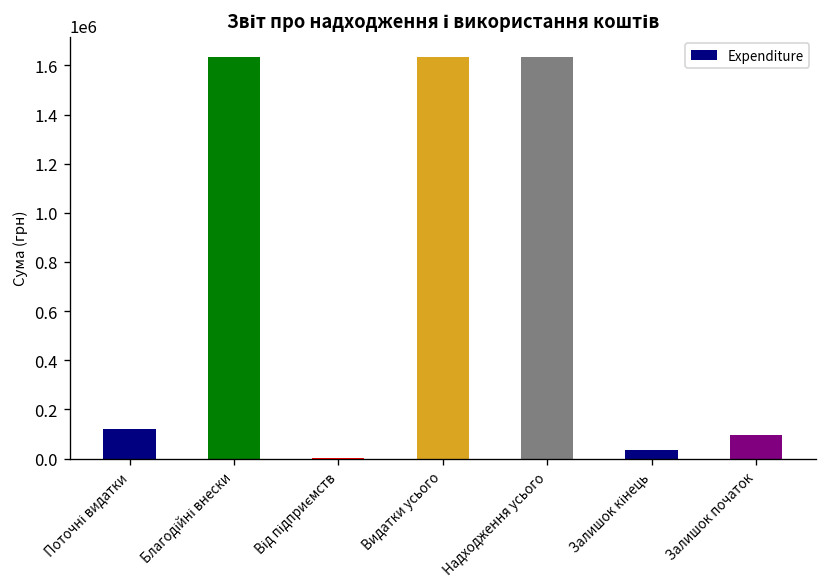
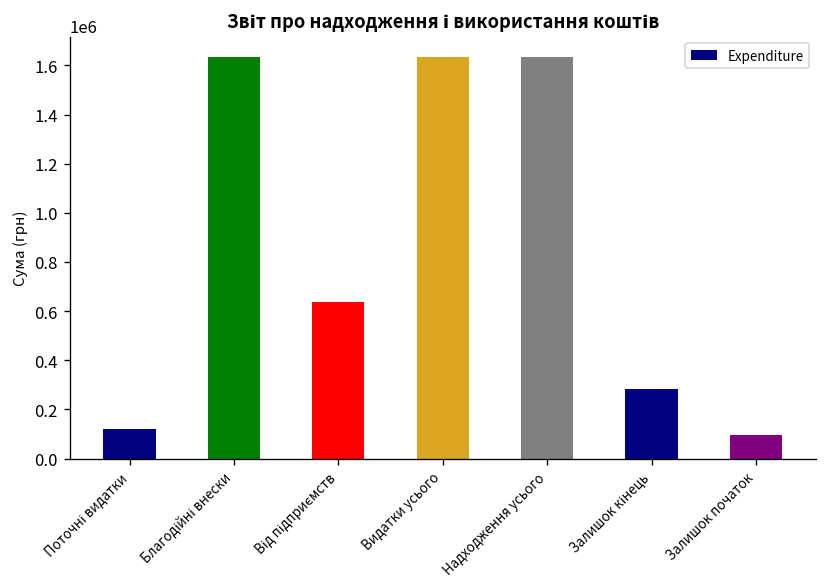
  {
    "Поточні видатки": 120000,
    "Благодійні внески": 1630000,
-   "Від підприємств": 0,
+   "Від підприємств": 640000,
    "Видатки усього": 1640000,
    "Надходження усього": 1640000,
-   "Залишок кінець": 40000,
+   "Залишок кінець": 280000,
    "Залишок початок": 100000
  }
